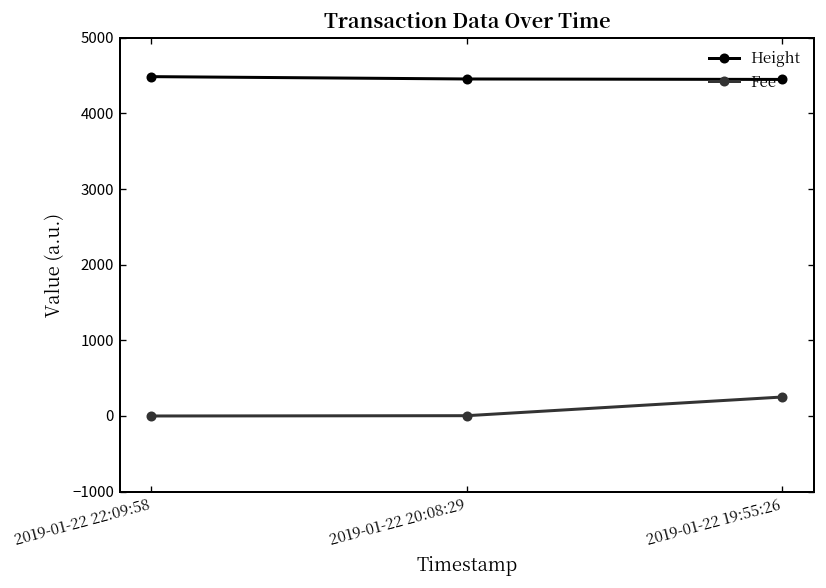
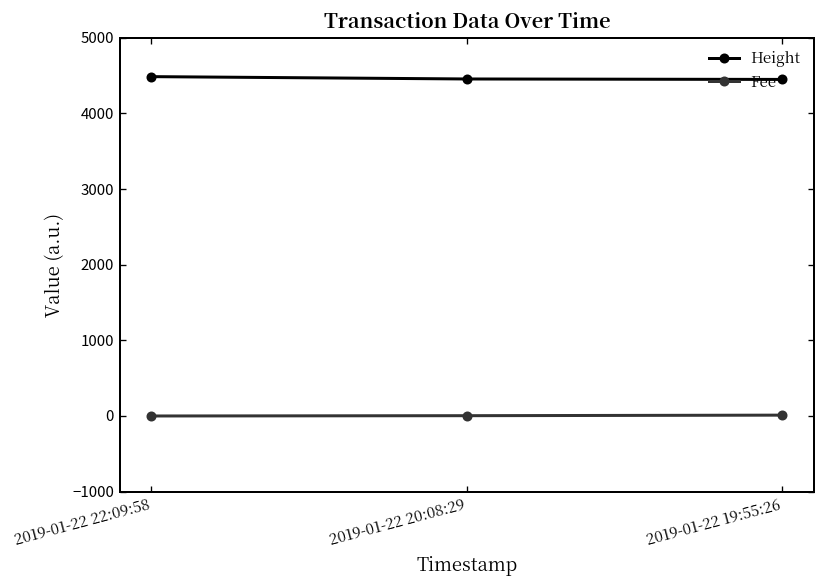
  {
    "Height": {
      "2019-01-22 22:09:58": 4500,
      "2019-01-22 20:08:29": 4500,
      "2019-01-22 19:55:26": 4400
    },
    "Fee": {
      "2019-01-22 22:09:58": 0,
      "2019-01-22 20:08:29": 0,
-     "2019-01-22 19:55:26": 300
+     "2019-01-22 19:55:26": 0
    }
  }
